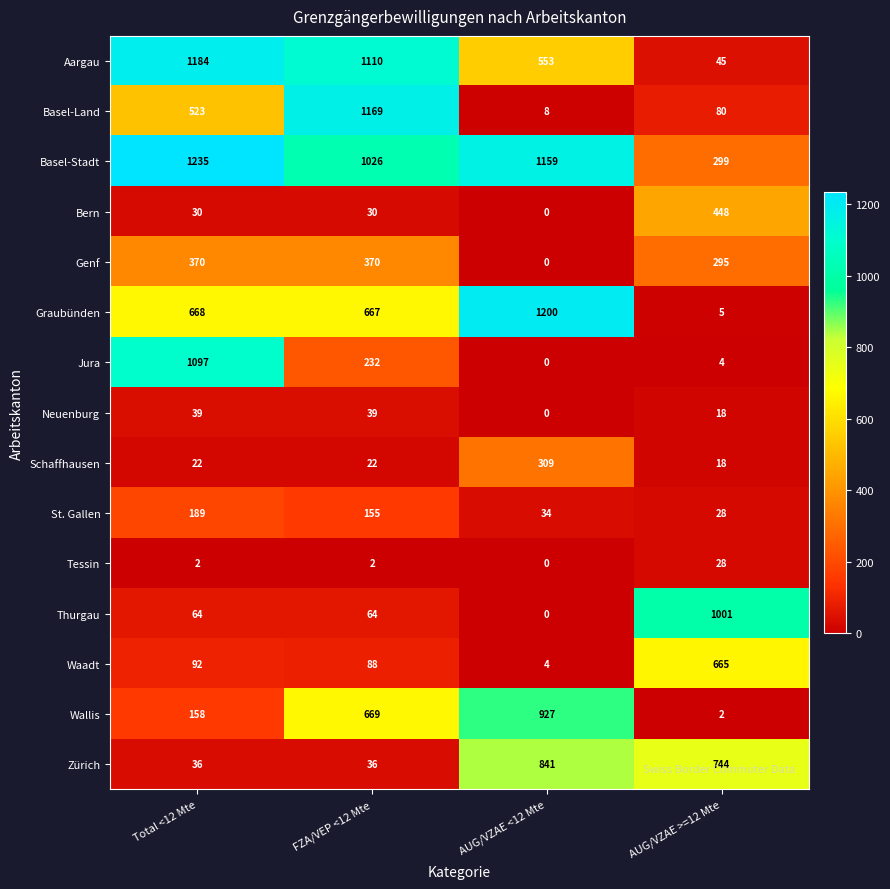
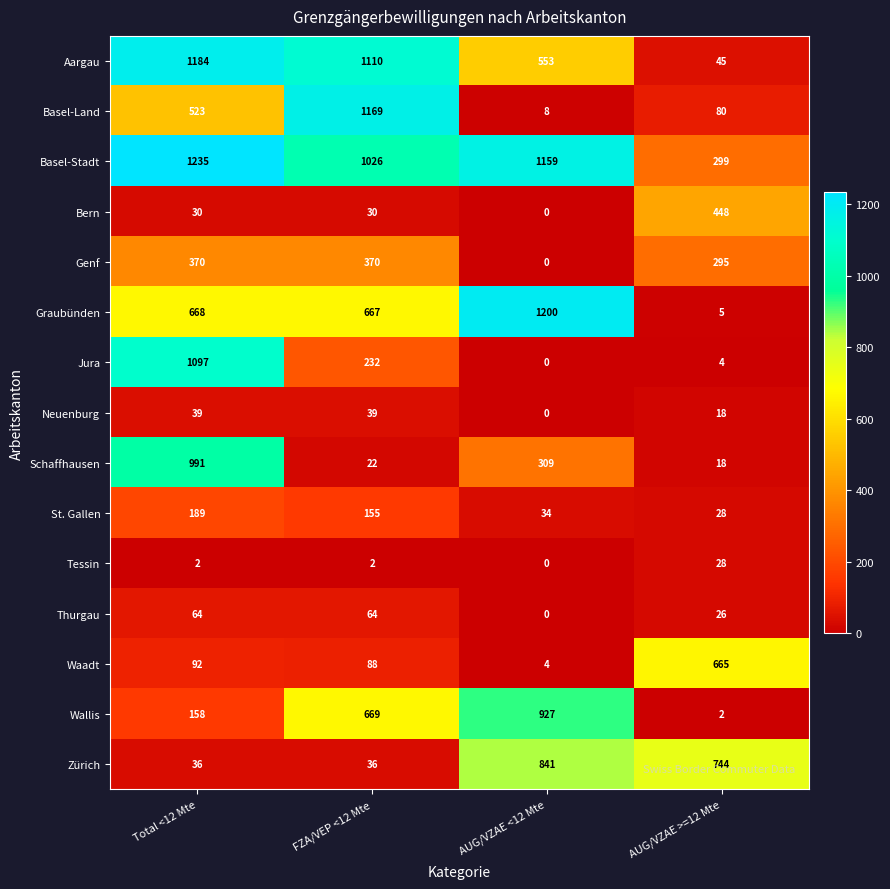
  {
    "Aargau": {
      "Total <12 Mte": 1184,
      "FZA/VEP <12 Mte": 1110,
      "AUG/VZAE <12 Mte": 553,
      "AUG/VZAE >=12 Mte": 45
    },
    "Basel-Land": {
      "Total <12 Mte": 523,
      "FZA/VEP <12 Mte": 1169,
      "AUG/VZAE <12 Mte": 8,
      "AUG/VZAE >=12 Mte": 80
    },
    "Basel-Stadt": {
      "Total <12 Mte": 1235,
      "FZA/VEP <12 Mte": 1026,
      "AUG/VZAE <12 Mte": 1159,
      "AUG/VZAE >=12 Mte": 299
    },
    "Bern": {
      "Total <12 Mte": 30,
      "FZA/VEP <12 Mte": 30,
      "AUG/VZAE <12 Mte": 0,
      "AUG/VZAE >=12 Mte": 448
    },
    "Genf": {
      "Total <12 Mte": 370,
      "FZA/VEP <12 Mte": 370,
      "AUG/VZAE <12 Mte": 0,
      "AUG/VZAE >=12 Mte": 295
    },
    "Graubünden": {
      "Total <12 Mte": 668,
      "FZA/VEP <12 Mte": 667,
      "AUG/VZAE <12 Mte": 1200,
      "AUG/VZAE >=12 Mte": 5
    },
    "Jura": {
      "Total <12 Mte": 1097,
      "FZA/VEP <12 Mte": 232,
      "AUG/VZAE <12 Mte": 0,
      "AUG/VZAE >=12 Mte": 4
    },
    "Neuenburg": {
      "Total <12 Mte": 39,
      "FZA/VEP <12 Mte": 39,
      "AUG/VZAE <12 Mte": 0,
      "AUG/VZAE >=12 Mte": 18
    },
    "Schaffhausen": {
-     "Total <12 Mte": 22,
+     "Total <12 Mte": 991,
      "FZA/VEP <12 Mte": 22,
      "AUG/VZAE <12 Mte": 309,
      "AUG/VZAE >=12 Mte": 18
    },
    "St. Gallen": {
      "Total <12 Mte": 189,
      "FZA/VEP <12 Mte": 155,
      "AUG/VZAE <12 Mte": 34,
      "AUG/VZAE >=12 Mte": 28
    },
    "Tessin": {
      "Total <12 Mte": 2,
      "FZA/VEP <12 Mte": 2,
      "AUG/VZAE <12 Mte": 0,
      "AUG/VZAE >=12 Mte": 28
    },
    "Thurgau": {
      "Total <12 Mte": 64,
      "FZA/VEP <12 Mte": 64,
      "AUG/VZAE <12 Mte": 0,
-     "AUG/VZAE >=12 Mte": 1001
+     "AUG/VZAE >=12 Mte": 26
    },
    "Waadt": {
      "Total <12 Mte": 92,
      "FZA/VEP <12 Mte": 88,
      "AUG/VZAE <12 Mte": 4,
      "AUG/VZAE >=12 Mte": 665
    },
    "Wallis": {
      "Total <12 Mte": 158,
      "FZA/VEP <12 Mte": 669,
      "AUG/VZAE <12 Mte": 927,
      "AUG/VZAE >=12 Mte": 2
    },
    "Zürich": {
      "Total <12 Mte": 36,
      "FZA/VEP <12 Mte": 36,
      "AUG/VZAE <12 Mte": 841
    }
  }
